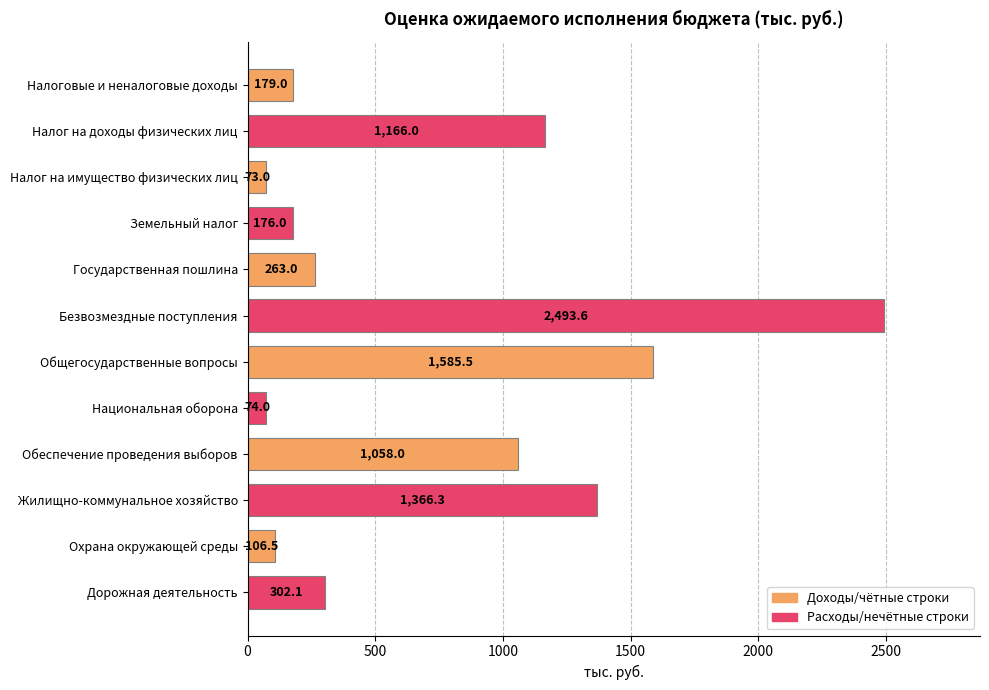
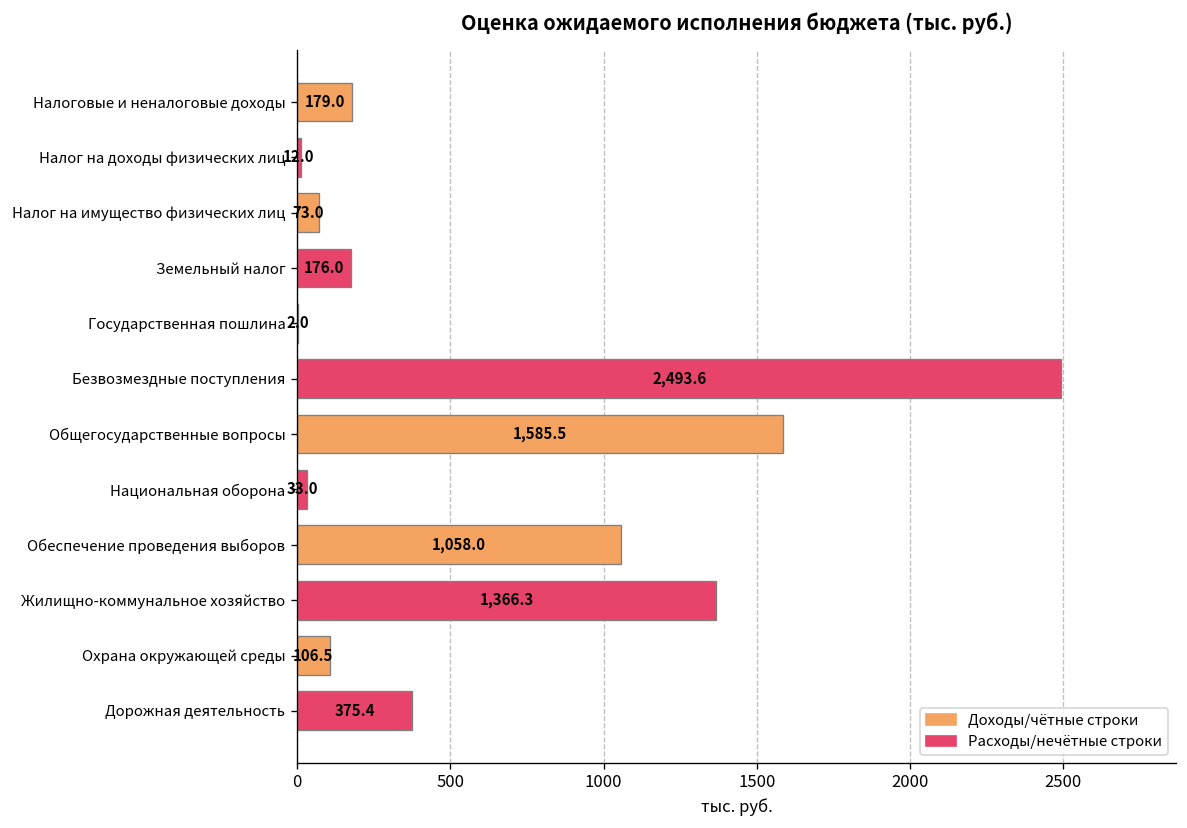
  {
    "Налоговые и неналоговые доходы": "179.0",
-   "Налог на доходы физических лиц": "1,166.0",
+   "Налог на доходы физических лиц": "12.0",
    "Налог на имущество физических лиц": "73.0",
    "Земельный налог": "176.0",
-   "Государственная пошлина": "263.0",
+   "Государственная пошлина": "2.0",
    "Безвозмездные поступления": "2,493.6",
    "Общегосударственные вопросы": "1,585.5",
-   "Национальная оборона": "74.0",
+   "Национальная оборона": "33.0",
    "Обеспечение проведения выборов": "1,058.0",
    "Жилищно-коммунальное хозяйство": "1,366.3",
    "Охрана окружающей среды": "106.5",
-   "Дорожная деятельность": "302.1"
+   "Дорожная деятельность": "375.4"
  }
